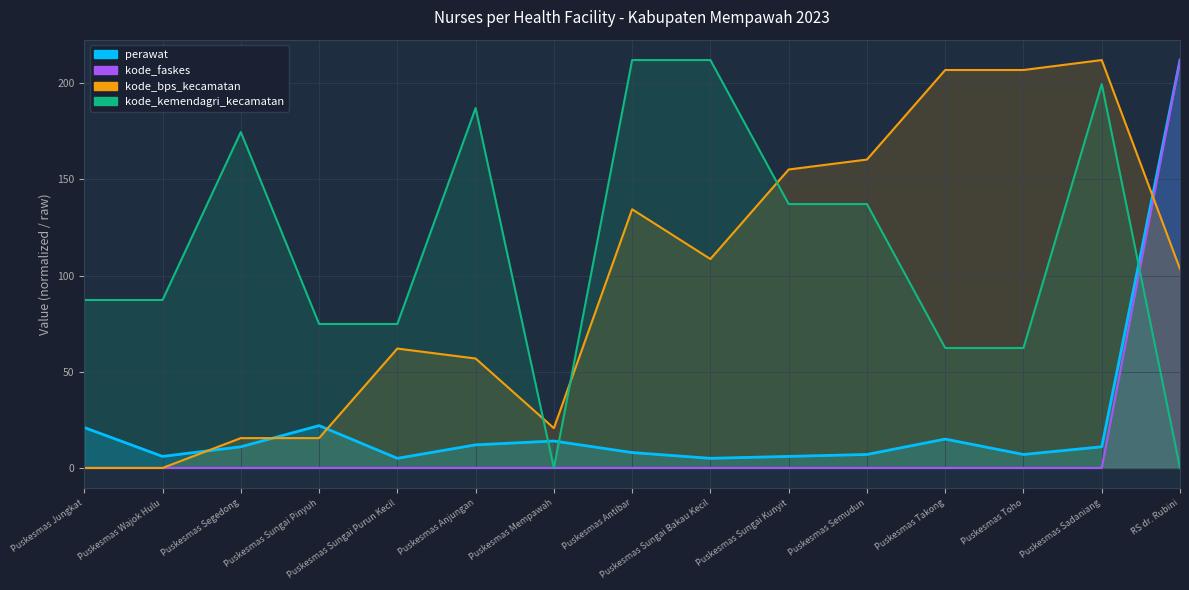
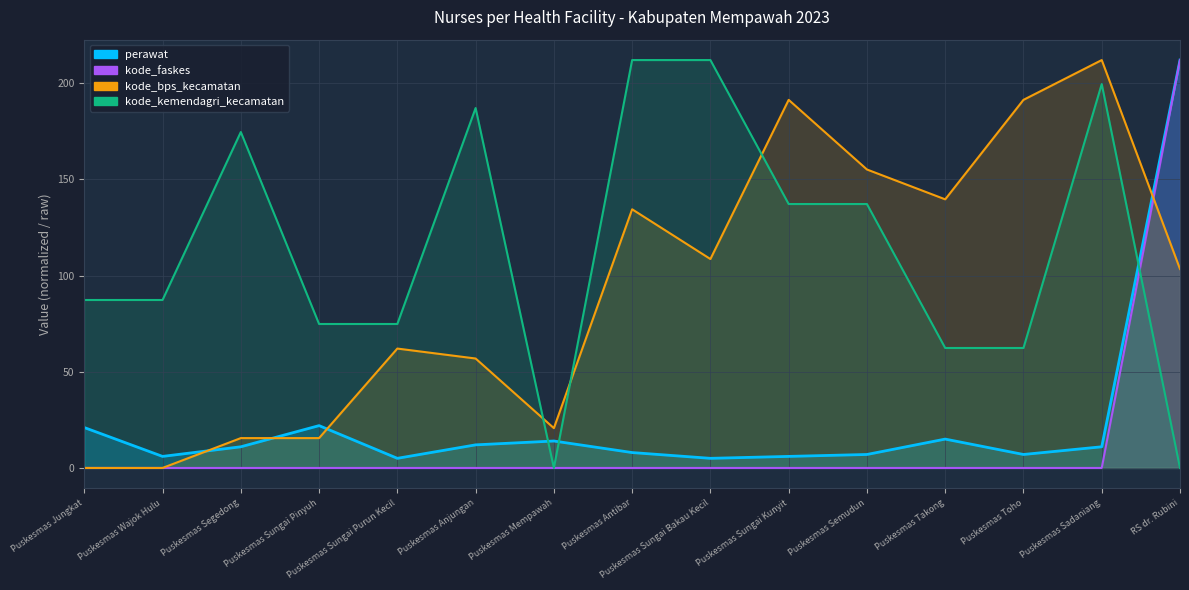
  {
    "kode_bps_kecamatan": {
      "Puskesmas Segedong": 16,
      "Puskesmas Sungai Pinyuh": 16,
      "Puskesmas Sungai Purun Kecil": 62,
      "Puskesmas Anjungan": 57,
      "Puskesmas Mempawah": 21,
      "Puskesmas Antibar": 134,
      "Puskesmas Sungai Bakau Kecil": 109,
-     "Puskesmas Sungai Kunyit": 155,
-     "Puskesmas Semudun": 160,
-     "Puskesmas Takong": 207,
-     "Puskesmas Toho": 207,
+     "Puskesmas Sungai Kunyit": 191,
+     "Puskesmas Semudun": 155,
+     "Puskesmas Takong": 140,
+     "Puskesmas Toho": 191,
      "Puskesmas Sadaniang": 212,
      "RS dr. Rubini": 103
    }
  }
